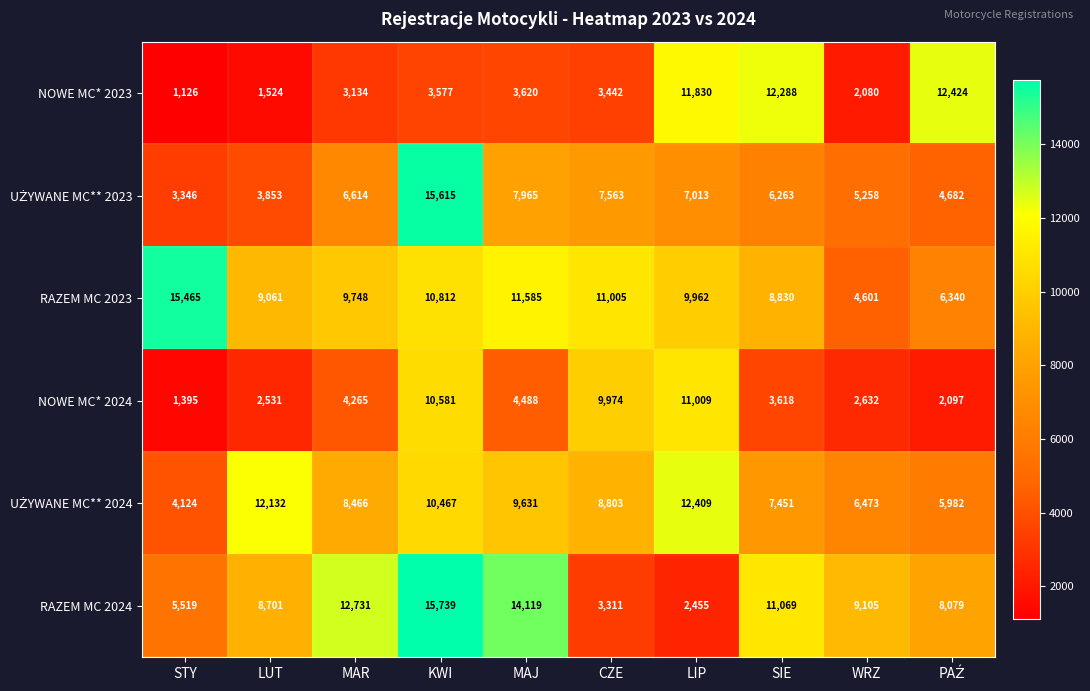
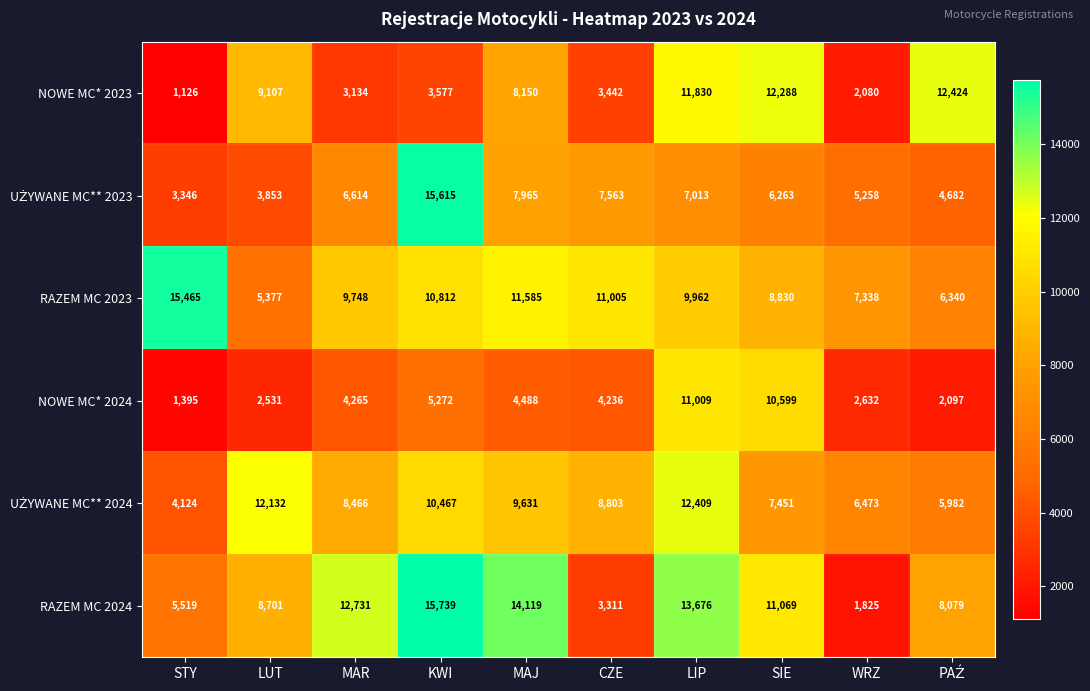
  {
    "NOWE MC* 2023": {
      "STY": "1,126",
-     "LUT": "1,524",
+     "LUT": "9,107",
      "MAR": "3,134",
      "KWI": "3,577",
-     "MAJ": "3,620",
+     "MAJ": "8,150",
      "CZE": "3,442",
      "LIP": "11,830",
      "SIE": "12,288",
      "WRZ": "2,080",
      "PAŹ": "12,424"
    },
    "UŻYWANE MC** 2023": {
      "STY": "3,346",
      "LUT": "3,853",
      "MAR": "6,614",
      "KWI": "15,615",
      "MAJ": "7,965",
      "CZE": "7,563",
      "LIP": "7,013",
      "SIE": "6,263",
      "WRZ": "5,258",
      "PAŹ": "4,682"
    },
    "RAZEM MC 2023": {
      "STY": "15,465",
-     "LUT": "9,061",
+     "LUT": "5,377",
      "MAR": "9,748",
      "KWI": "10,812",
      "MAJ": "11,585",
      "CZE": "11,005",
      "LIP": "9,962",
      "SIE": "8,830",
-     "WRZ": "4,601",
+     "WRZ": "7,338",
      "PAŹ": "6,340"
    },
    "NOWE MC* 2024": {
      "STY": "1,395",
      "LUT": "2,531",
      "MAR": "4,265",
-     "KWI": "10,581",
+     "KWI": "5,272",
      "MAJ": "4,488",
-     "CZE": "9,974",
+     "CZE": "4,236",
      "LIP": "11,009",
-     "SIE": "3,618",
+     "SIE": "10,599",
      "WRZ": "2,632",
      "PAŹ": "2,097"
    },
    "UŻYWANE MC** 2024": {
      "STY": "4,124",
      "LUT": "12,132",
      "MAR": "8,466",
      "KWI": "10,467",
      "MAJ": "9,631",
      "CZE": "8,803",
      "LIP": "12,409",
      "SIE": "7,451",
      "WRZ": "6,473",
      "PAŹ": "5,982"
    },
    "RAZEM MC 2024": {
      "STY": "5,519",
      "LUT": "8,701",
      "MAR": "12,731",
      "KWI": "15,739",
      "MAJ": "14,119",
      "CZE": "3,311",
-     "LIP": "2,455",
+     "LIP": "13,676",
      "SIE": "11,069",
-     "WRZ": "9,105",
+     "WRZ": "1,825",
      "PAŹ": "8,079"
    }
  }
